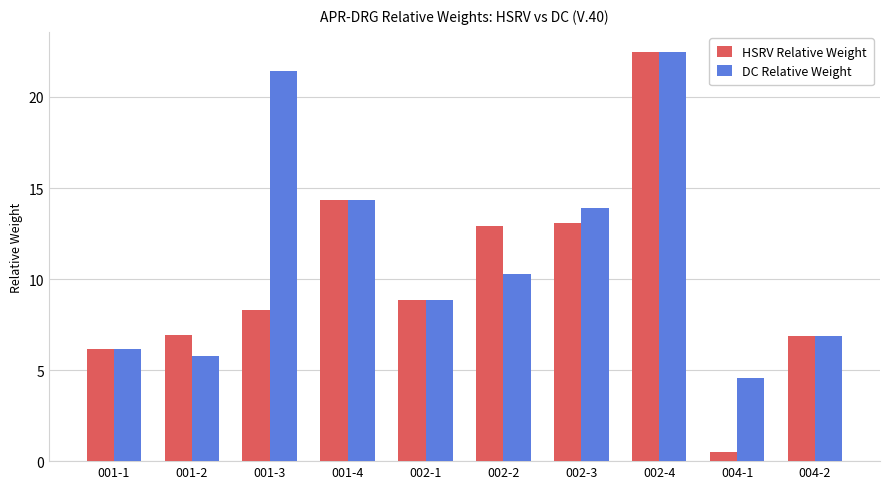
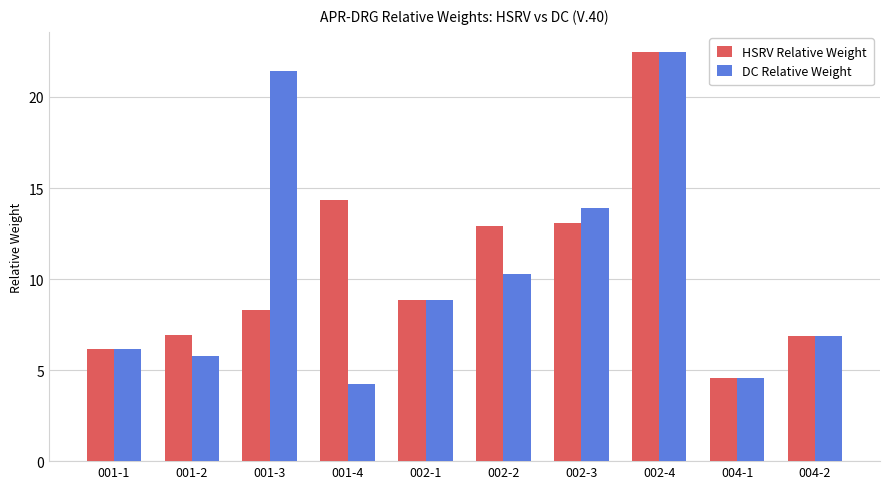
  {
    "HSRV Relative Weight": {
      "001-1": 6.2,
      "001-2": 7.0,
      "001-3": 8.3,
      "001-4": 14.4,
      "002-1": 8.8,
      "002-2": 12.9,
      "002-3": 13.1,
      "002-4": 22.5,
-     "004-1": 0.5,
+     "004-1": 4.6,
      "004-2": 6.9
    },
    "DC Relative Weight": {
      "001-1": 6.2,
      "001-2": 5.8,
      "001-3": 21.4,
-     "001-4": 14.4,
+     "001-4": 4.3,
      "002-1": 8.8,
      "002-2": 10.3,
      "002-3": 13.9,
      "002-4": 22.5,
      "004-1": 4.6,
      "004-2": 6.9
    }
  }
